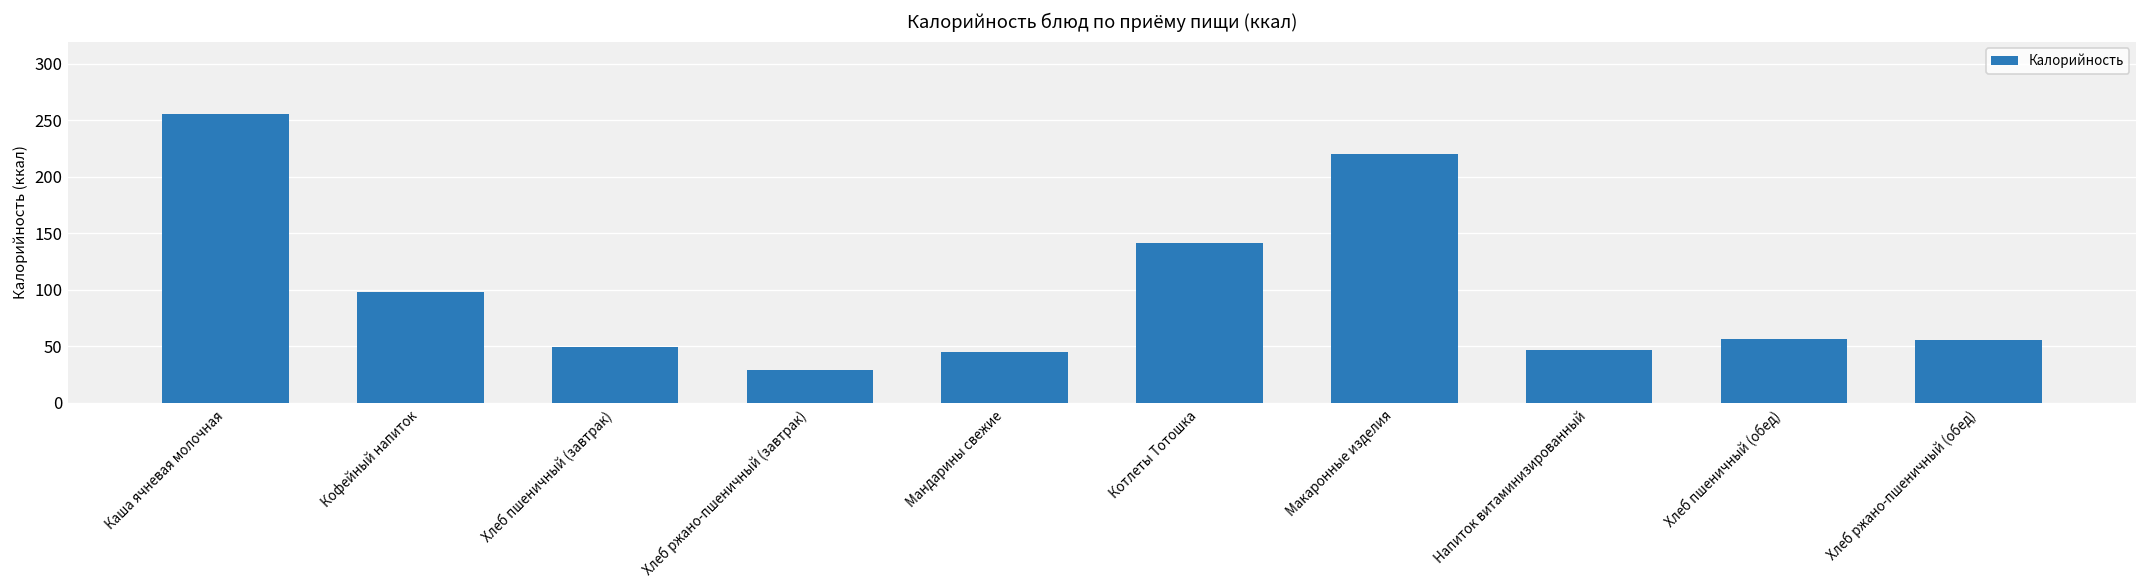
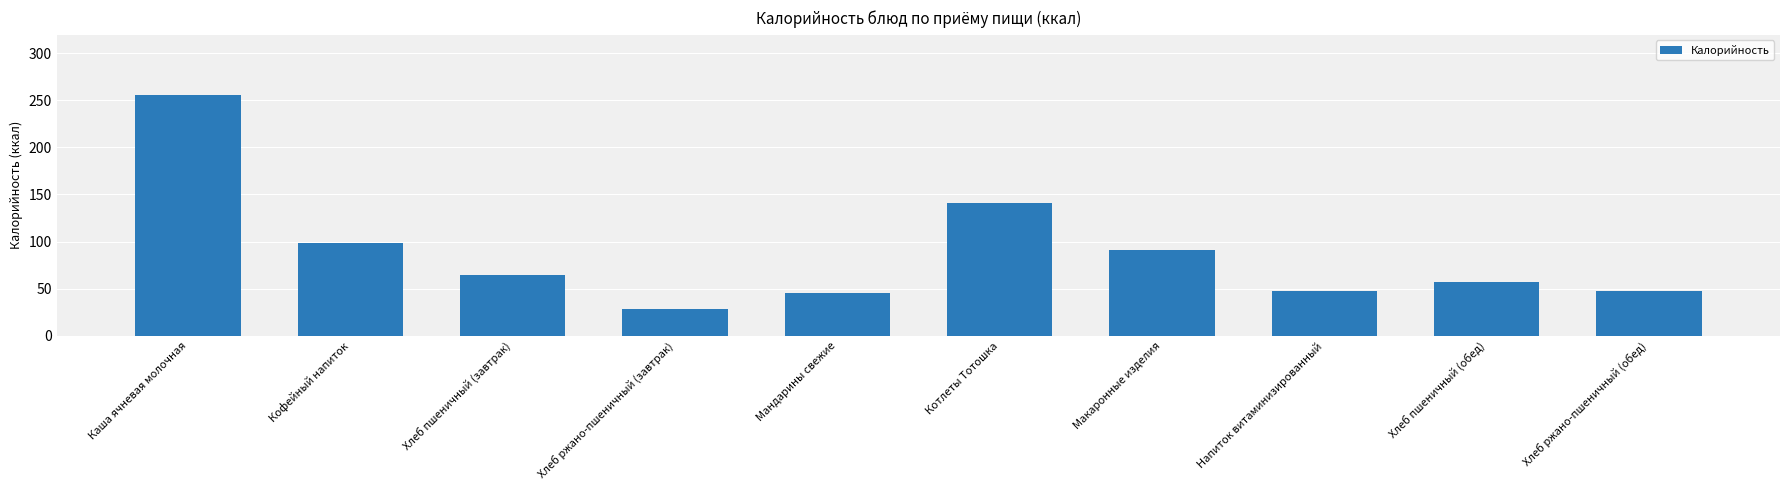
  {
    "Каша ячневая молочная": 260,
    "Кофейный напиток": 100,
-   "Хлеб пшеничный (завтрак)": 50,
+   "Хлеб пшеничный (завтрак)": 60,
    "Хлеб ржано-пшеничный (завтрак)": 30,
    "Мандарины свежие": 50,
    "Котлеты Тотошка": 140,
-   "Макаронные изделия": 220,
+   "Макаронные изделия": 90,
    "Напиток витаминизированный": 50,
    "Хлеб пшеничный (обед)": 60,
-   "Хлеб ржано-пшеничный (обед)": 60
+   "Хлеб ржано-пшеничный (обед)": 50
  }
